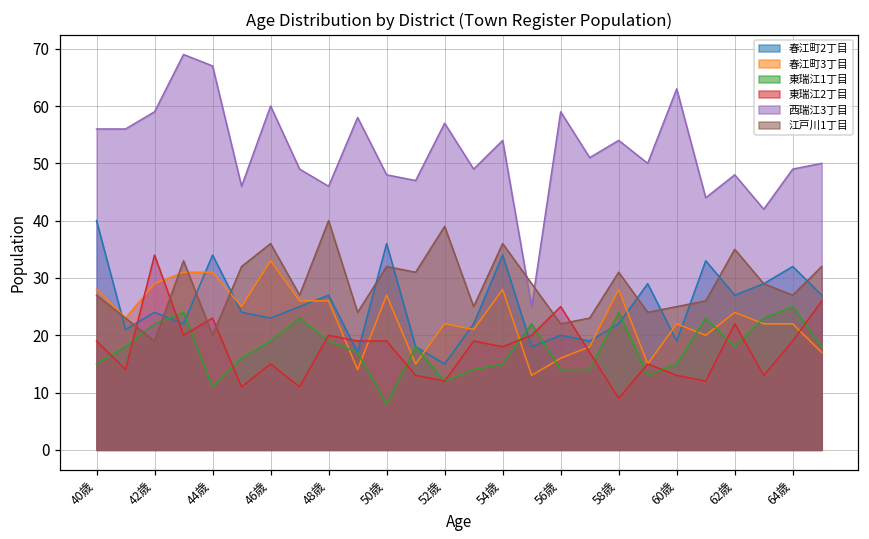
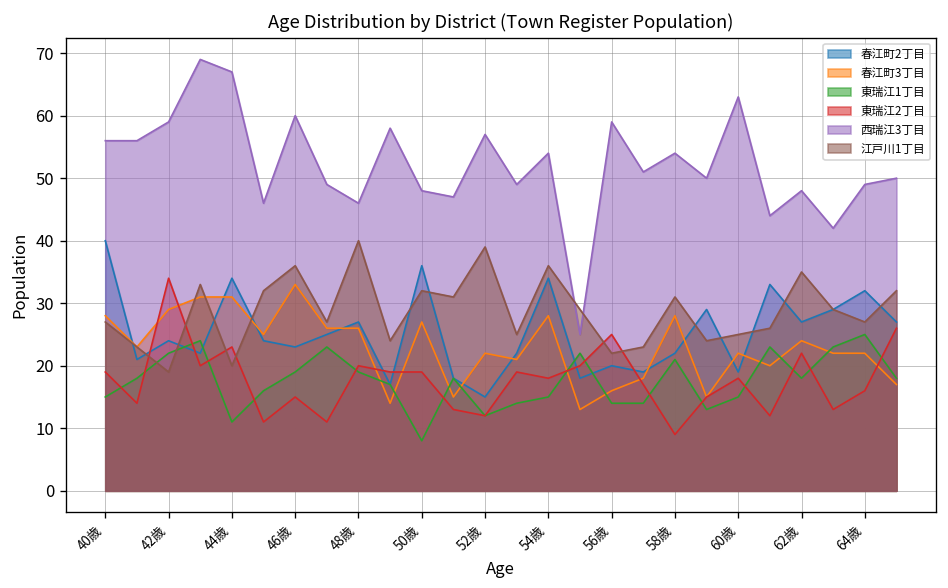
  {
    "春江町2丁目": {
      "40歳": 40,
      "42歳": 24,
      "44歳": 34,
      "46歳": 23,
      "48歳": 27,
      "50歳": 36,
      "52歳": 15,
      "54歳": 34,
      "56歳": 20,
      "58歳": 22,
      "60歳": 19,
      "62歳": 27,
      "64歳": 32
    },
    "春江町3丁目": {
      "40歳": 28,
      "42歳": 29,
      "44歳": 31,
      "46歳": 33,
      "48歳": 26,
      "50歳": 27,
      "52歳": 22,
      "54歳": 28,
      "56歳": 16,
      "58歳": 28,
      "60歳": 22,
      "62歳": 24,
      "64歳": 22
    },
    "東瑞江1丁目": {
      "40歳": 15,
      "42歳": 22,
      "44歳": 11,
      "46歳": 19,
      "48歳": 19,
      "50歳": 8,
      "54歳": 15,
      "56歳": 14,
-     "58歳": 24,
+     "58歳": 21,
      "60歳": 15,
      "62歳": 18,
      "64歳": 25
    },
    "東瑞江2丁目": {
      "40歳": 19,
      "42歳": 34,
      "44歳": 23,
      "46歳": 15,
      "48歳": 20,
      "50歳": 19,
      "54歳": 18,
      "56歳": 25,
      "58歳": 9,
-     "60歳": 13,
+     "60歳": 18,
      "62歳": 22,
-     "64歳": 19
+     "64歳": 16
    },
    "西瑞江3丁目": {
      "40歳": 56,
      "42歳": 59,
      "44歳": 67,
      "46歳": 60,
      "48歳": 46,
      "50歳": 48,
      "52歳": 57,
      "54歳": 54,
      "56歳": 59,
      "58歳": 54,
      "60歳": 63,
      "62歳": 48,
      "64歳": 49
    },
    "江戸川1丁目": {
      "40歳": 27,
      "42歳": 19,
      "44歳": 20,
      "46歳": 36,
      "48歳": 40,
      "50歳": 32,
      "52歳": 39,
      "54歳": 36,
      "56歳": 22,
      "58歳": 31,
      "60歳": 25,
      "62歳": 35,
      "64歳": 27
    }
  }
